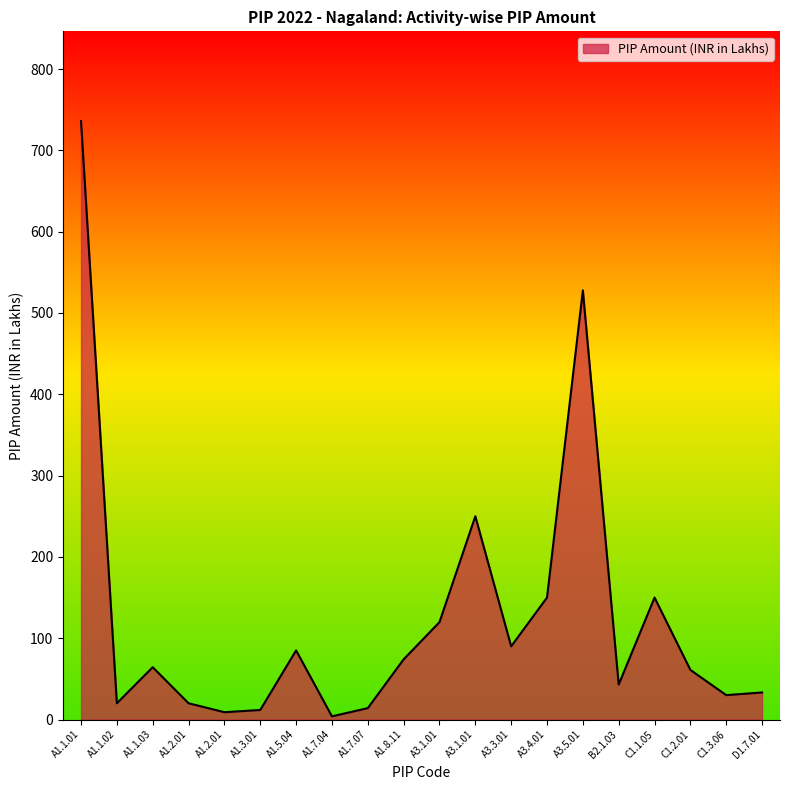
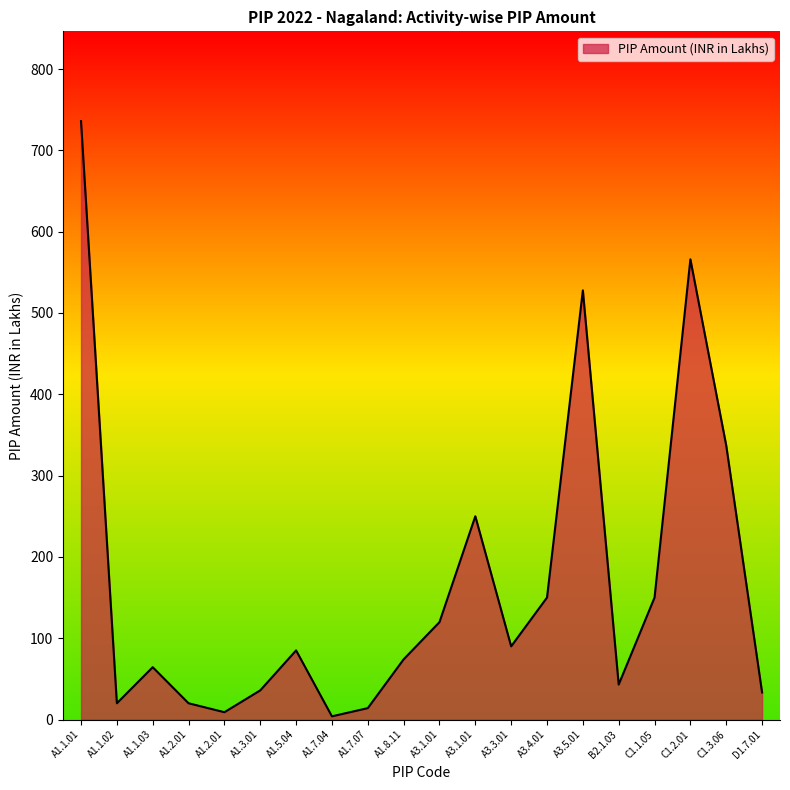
  {
    "A1.1.01": 740,
    "A1.1.02": 20,
    "A1.1.03": 60,
-   "A1.3.01": 10,
+   "A1.3.01": 40,
    "A1.5.04": 90,
    "A1.7.04": 0,
    "A1.7.07": 10,
    "A1.8.11": 70,
    "A3.3.01": 90,
    "A3.4.01": 150,
    "A3.5.01": 530,
    "B2.1.03": 40,
    "C1.1.05": 150,
-   "C1.2.01": 60,
-   "C1.3.06": 30,
+   "C1.2.01": 570,
+   "C1.3.06": 340,
    "D1.7.01": 30
  }
